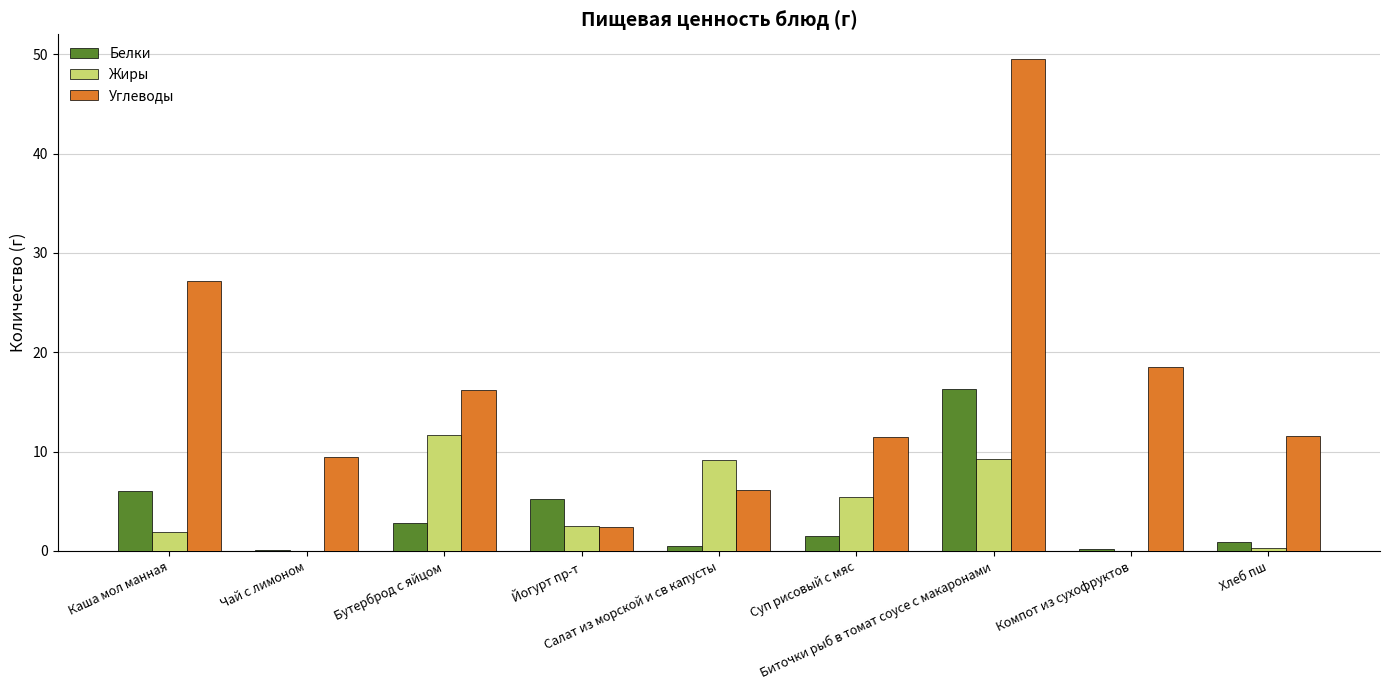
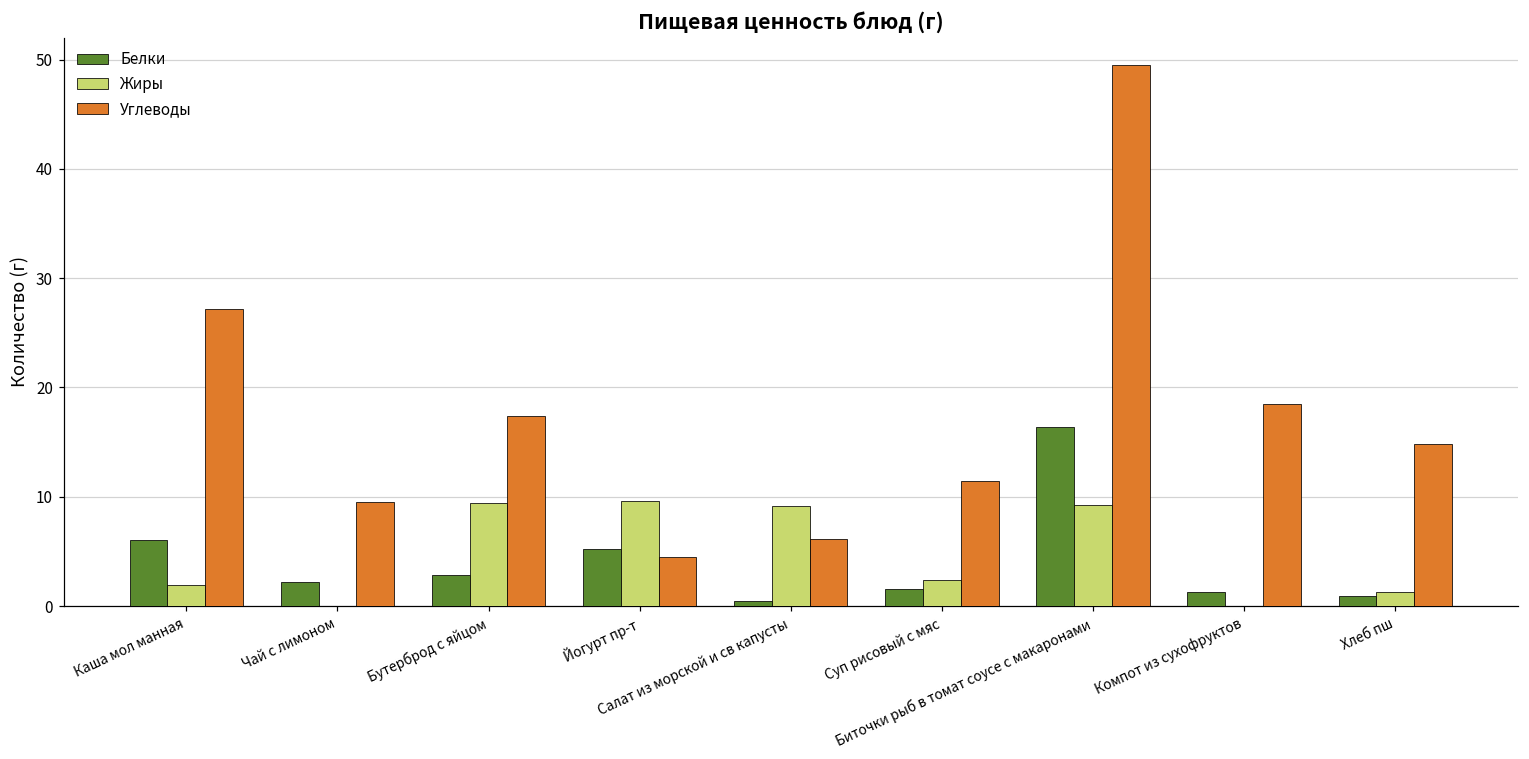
  {
    "Белки": {
      "Каша мол манная": 6,
-     "Чай с лимоном": 0,
+     "Чай с лимоном": 2,
      "Бутерброд с яйцом": 3,
      "Йогурт пр-т": 5,
      "Салат из морской и св капусты": 0,
      "Суп рисовый с мяс": 2,
      "Биточки рыб в томат соусе с макаронами": 16,
-     "Компот из сухофруктов": 0,
+     "Компот из сухофруктов": 1,
      "Хлеб пш": 1
    },
    "Жиры": {
      "Каша мол манная": 2,
      "Чай с лимоном": 0,
-     "Бутерброд с яйцом": 12,
-     "Йогурт пр-т": 3,
+     "Бутерброд с яйцом": 9,
+     "Йогурт пр-т": 10,
      "Салат из морской и св капусты": 9,
-     "Суп рисовый с мяс": 5,
+     "Суп рисовый с мяс": 2,
      "Биточки рыб в томат соусе с макаронами": 9,
      "Компот из сухофруктов": 0,
-     "Хлеб пш": 0
+     "Хлеб пш": 1
    },
    "Углеводы": {
      "Каша мол манная": 27,
      "Чай с лимоном": 10,
-     "Бутерброд с яйцом": 16,
-     "Йогурт пр-т": 2,
+     "Бутерброд с яйцом": 17,
+     "Йогурт пр-т": 5,
      "Салат из морской и св капусты": 6,
      "Суп рисовый с мяс": 11,
      "Биточки рыб в томат соусе с макаронами": 50,
      "Компот из сухофруктов": 19,
-     "Хлеб пш": 12
+     "Хлеб пш": 15
    }
  }
